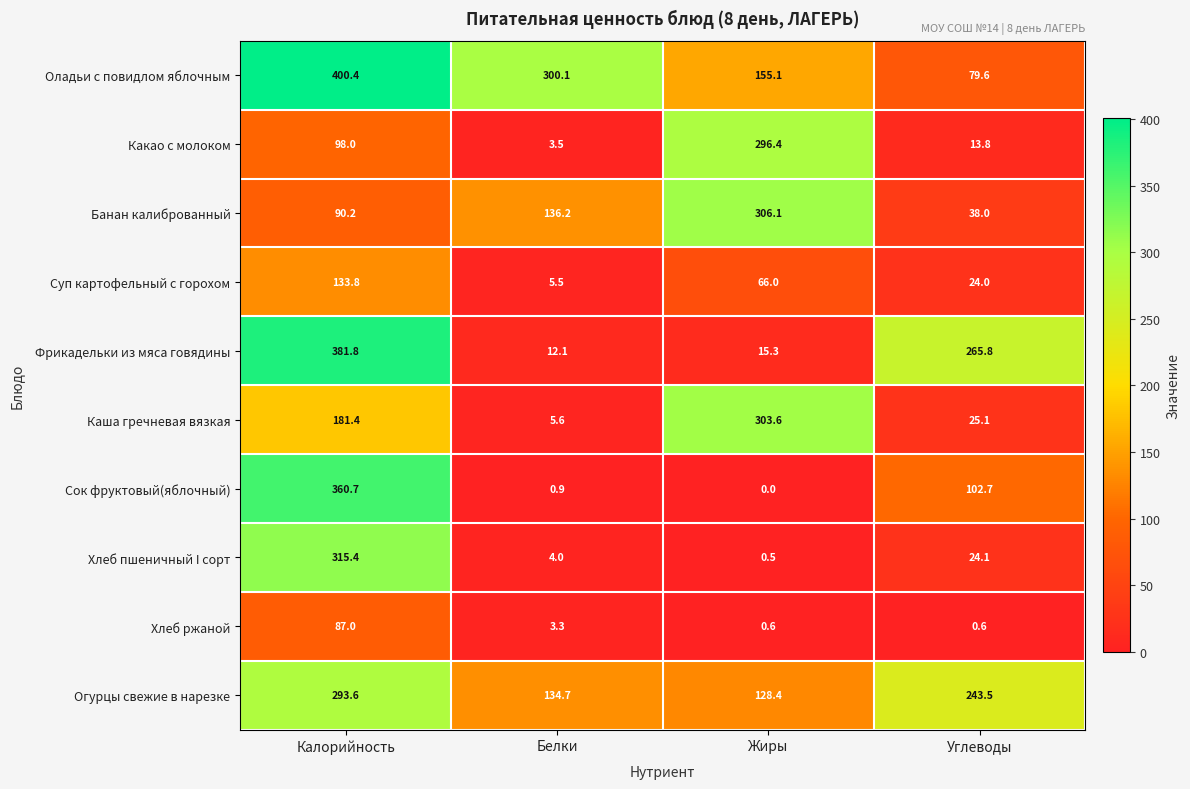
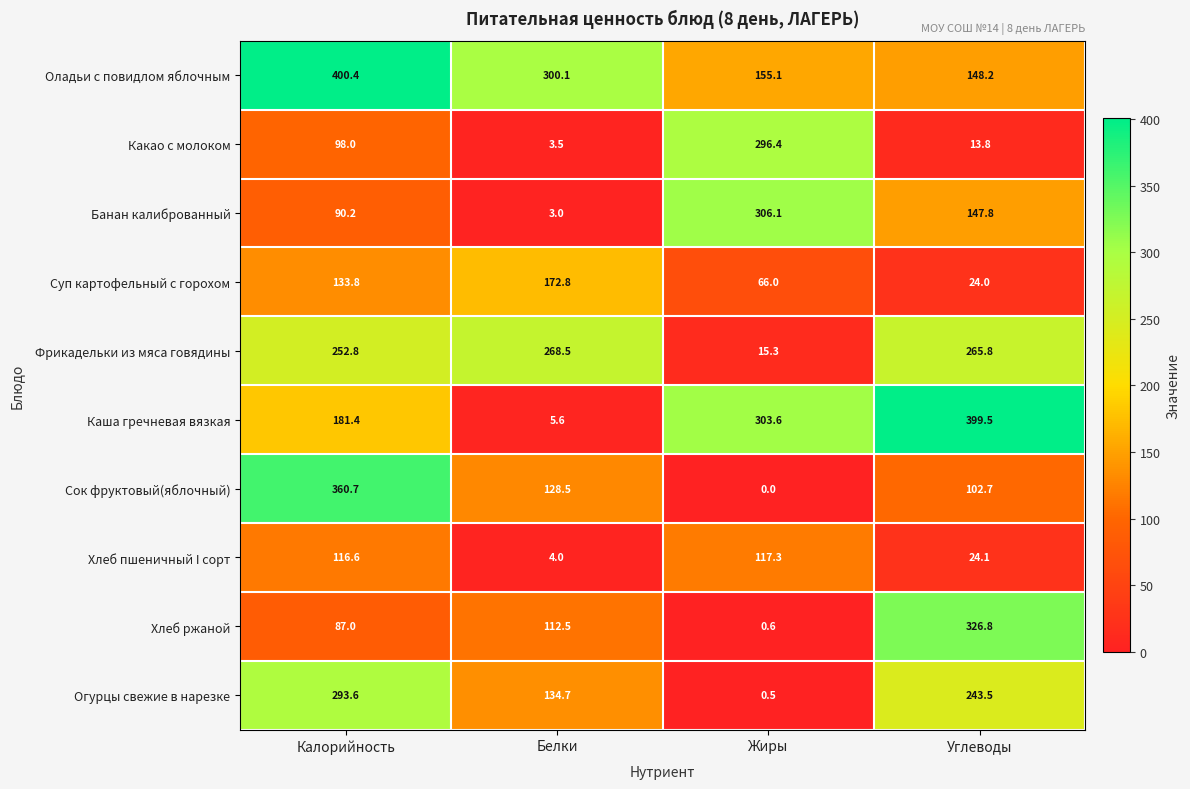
  {
    "Оладьи с повидлом яблочным": {
      "Калорийность": 400.4,
      "Белки": 300.1,
      "Жиры": 155.1,
-     "Углеводы": 79.6
+     "Углеводы": 148.2
    },
    "Какао с молоком": {
      "Калорийность": 98.0,
      "Белки": 3.5,
      "Жиры": 296.4,
      "Углеводы": 13.8
    },
    "Банан калиброванный": {
      "Калорийность": 90.2,
-     "Белки": 136.2,
+     "Белки": 3.0,
      "Жиры": 306.1,
-     "Углеводы": 38.0
+     "Углеводы": 147.8
    },
    "Суп картофельный с горохом": {
      "Калорийность": 133.8,
-     "Белки": 5.5,
+     "Белки": 172.8,
      "Жиры": 66.0,
      "Углеводы": 24.0
    },
    "Фрикадельки из мяса говядины": {
-     "Калорийность": 381.8,
-     "Белки": 12.1,
+     "Калорийность": 252.8,
+     "Белки": 268.5,
      "Жиры": 15.3,
      "Углеводы": 265.8
    },
    "Каша гречневая вязкая": {
      "Калорийность": 181.4,
      "Белки": 5.6,
      "Жиры": 303.6,
-     "Углеводы": 25.1
+     "Углеводы": 399.5
    },
    "Сок фруктовый(яблочный)": {
      "Калорийность": 360.7,
-     "Белки": 0.9,
+     "Белки": 128.5,
      "Жиры": 0.0,
      "Углеводы": 102.7
    },
    "Хлеб пшеничный I сорт": {
-     "Калорийность": 315.4,
+     "Калорийность": 116.6,
      "Белки": 4.0,
-     "Жиры": 0.5,
+     "Жиры": 117.3,
      "Углеводы": 24.1
    },
    "Хлеб ржаной": {
      "Калорийность": 87.0,
-     "Белки": 3.3,
+     "Белки": 112.5,
      "Жиры": 0.6,
-     "Углеводы": 0.6
+     "Углеводы": 326.8
    },
    "Огурцы свежие в нарезке": {
      "Калорийность": 293.6,
      "Белки": 134.7,
-     "Жиры": 128.4,
+     "Жиры": 0.5,
      "Углеводы": 243.5
    }
  }
